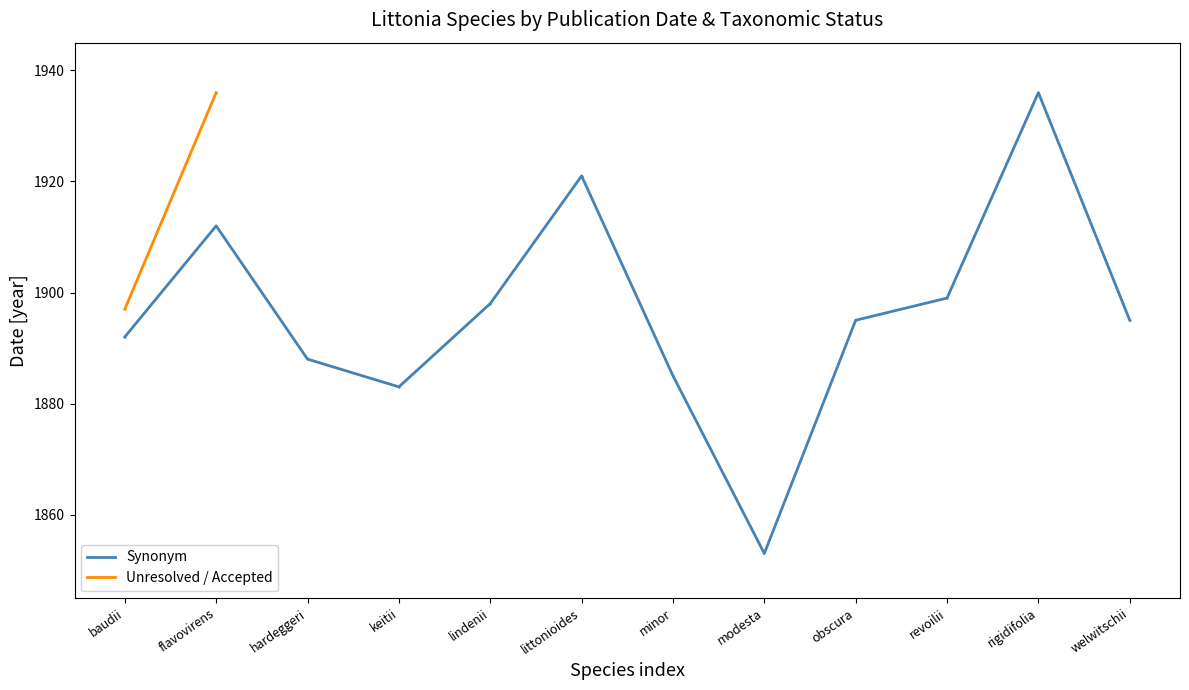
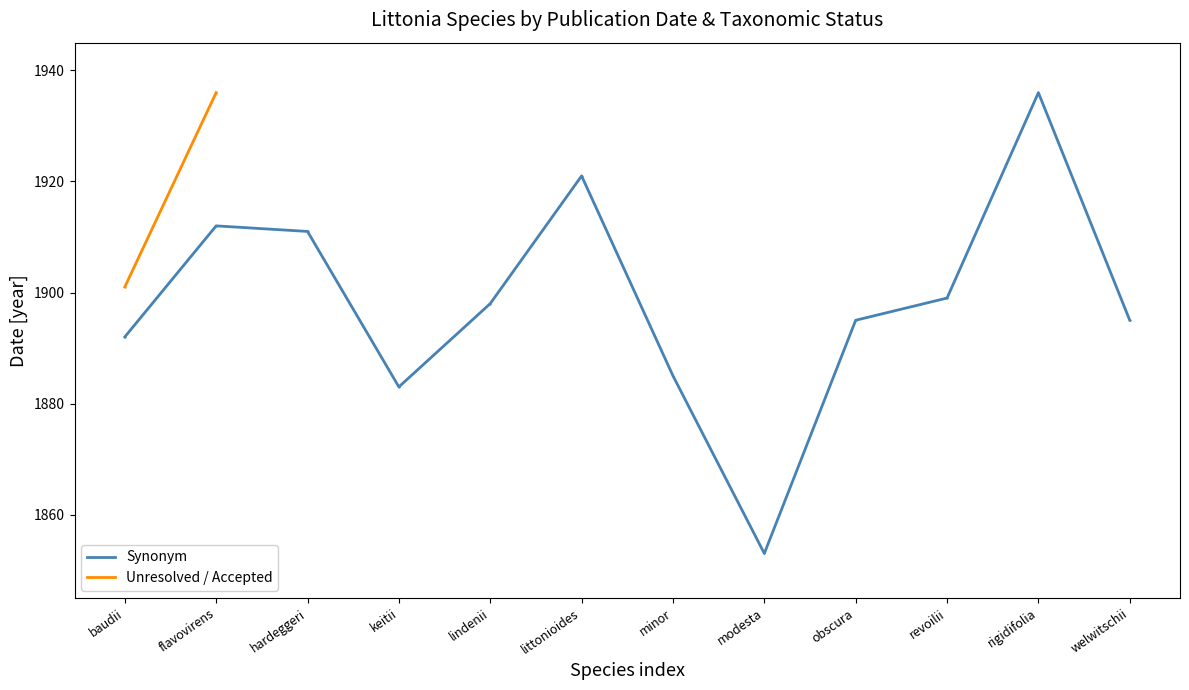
  {
    "Synonym": {
      "baudii": 1892,
      "flavovirens": 1912,
-     "hardeggeri": 1888,
+     "hardeggeri": 1911,
      "keitii": 1883,
      "lindenii": 1898,
      "littonioides": 1921,
      "minor": 1885,
      "modesta": 1853,
      "obscura": 1895,
      "revoilii": 1899,
      "rigidifolia": 1936,
      "welwitschii": 1895
    },
    "Unresolved / Accepted": {
-     "baudii": 1897,
+     "baudii": 1901,
      "flavovirens": 1936
    }
  }
